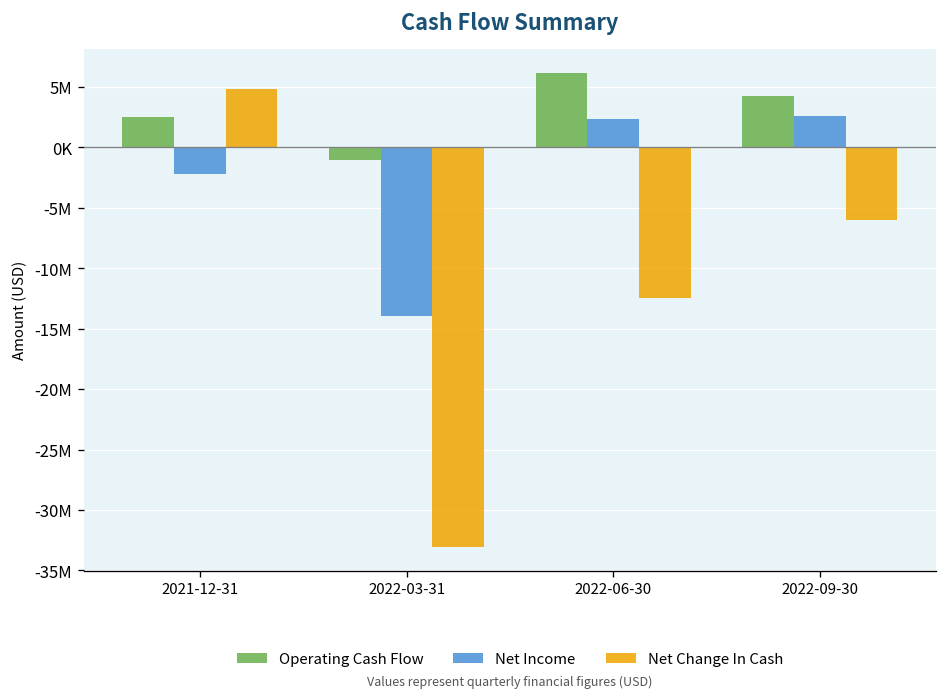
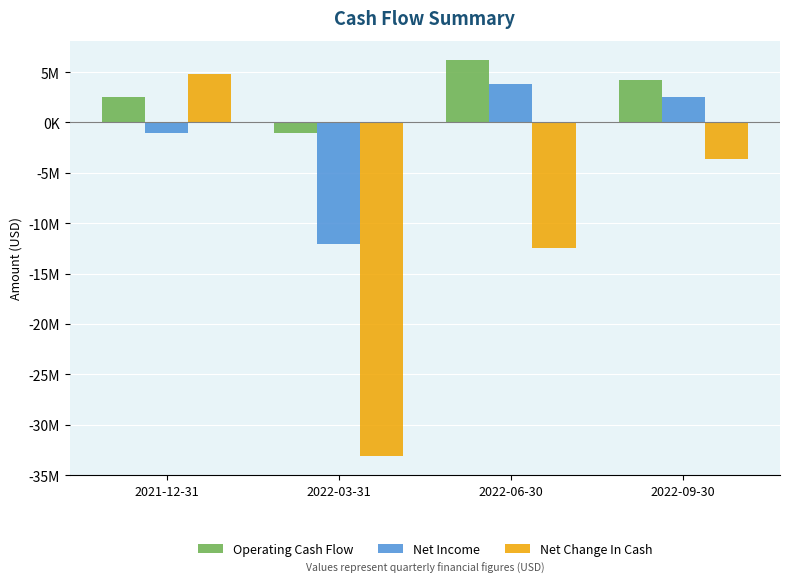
  {
    "Operating Cash Flow": {
      "2021-12-31": 2500000,
      "2022-03-31": -1100000,
      "2022-06-30": 6200000,
      "2022-09-30": 4300000
    },
    "Net Income": {
-     "2021-12-31": -2200000,
-     "2022-03-31": -14000000,
-     "2022-06-30": 2400000,
+     "2021-12-31": -1100000,
+     "2022-03-31": -12100000,
+     "2022-06-30": 3800000,
      "2022-09-30": 2600000
    },
    "Net Change In Cash": {
      "2021-12-31": 4800000,
      "2022-03-31": -33100000,
      "2022-06-30": -12500000,
-     "2022-09-30": -6000000
+     "2022-09-30": -3600000
    }
  }
